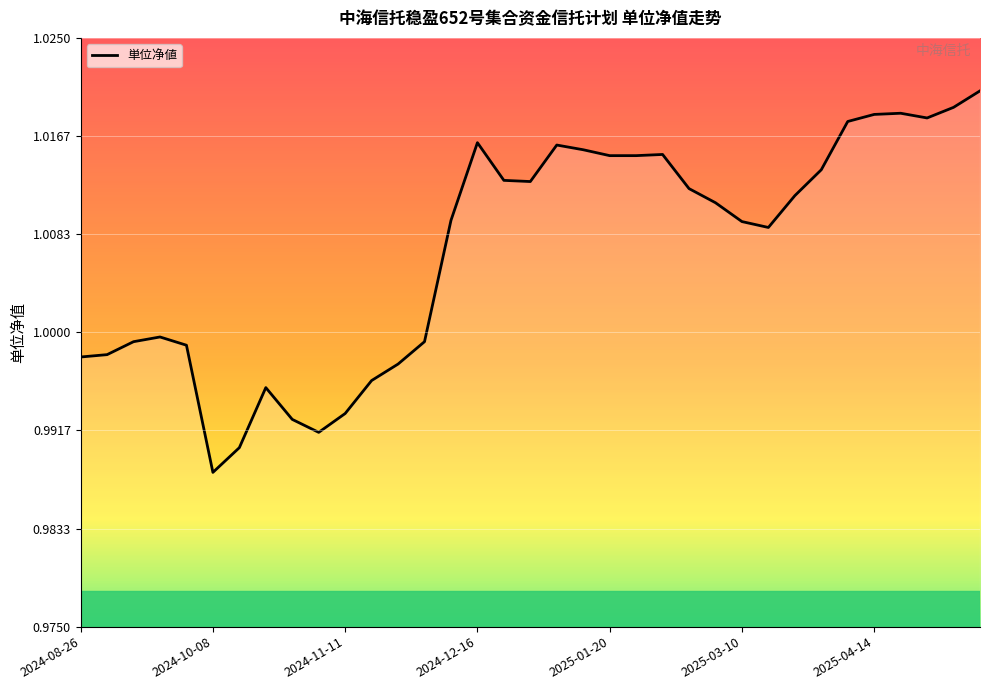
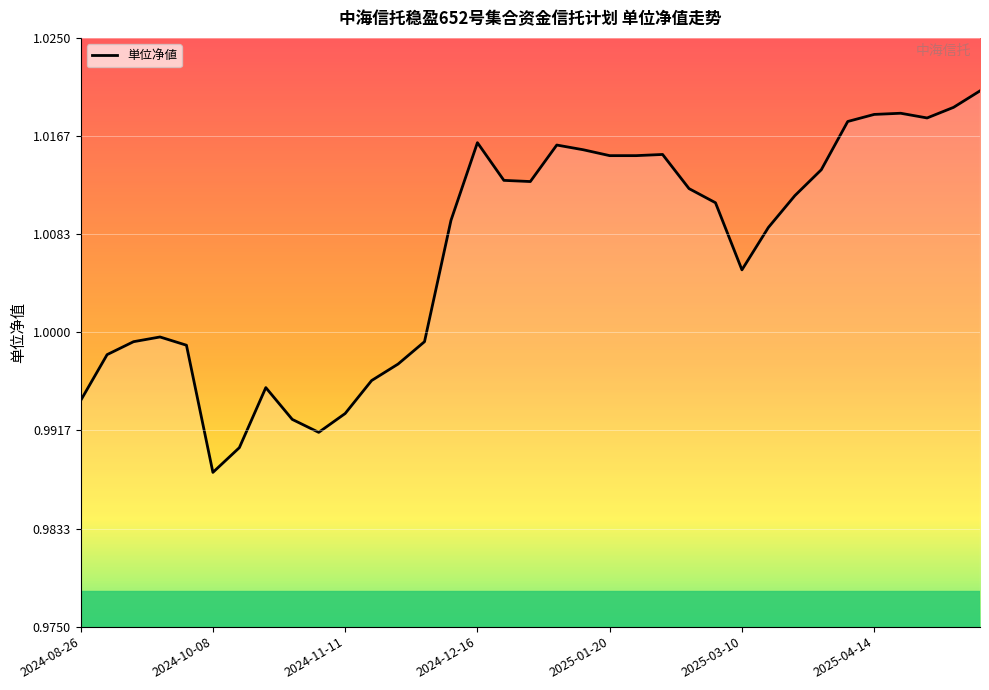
  {
-   "2024-08-26": 0.9979,
+   "2024-08-26": 0.9942,
    "2024-10-08": 0.9881,
    "2024-11-11": 0.9931,
    "2024-12-16": 1.0161,
    "2025-01-20": 1.0150,
-   "2025-03-10": 1.0094,
+   "2025-03-10": 1.0053,
    "2025-04-14": 1.0185
  }
